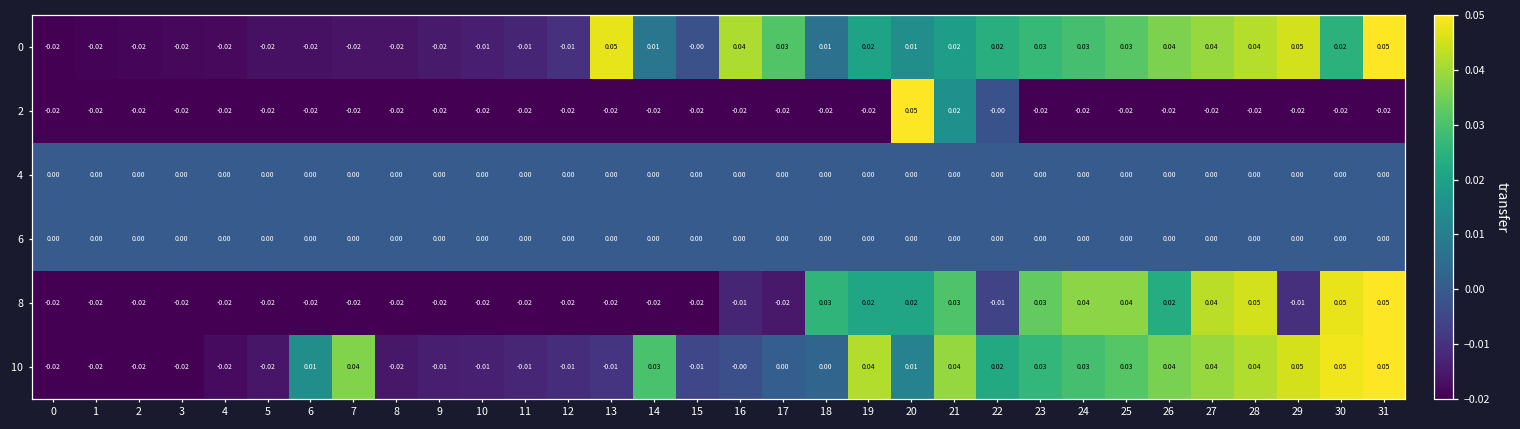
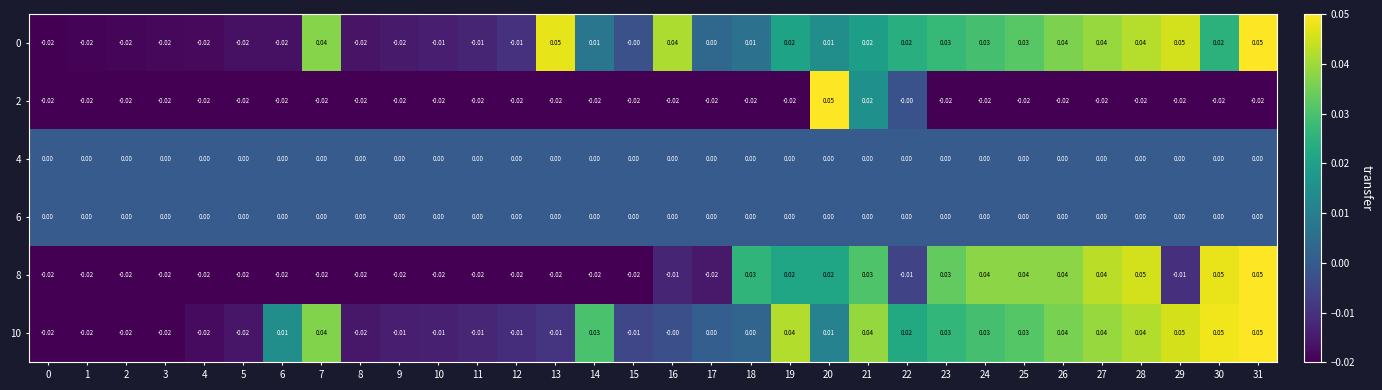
  {
    "0": {
      "0": -0.02,
      "1": -0.02,
      "2": -0.02,
      "3": -0.02,
      "4": -0.02,
      "5": -0.02,
      "6": -0.02,
-     "7": -0.02,
+     "7": 0.04,
      "8": -0.02,
      "9": -0.02,
      "10": -0.01,
      "11": -0.01,
      "12": -0.01,
      "13": 0.05,
      "14": 0.01,
      "15": -0.00,
      "16": 0.04,
-     "17": 0.03,
+     "17": 0.00,
      "18": 0.01,
      "19": 0.02,
      "20": 0.01,
      "21": 0.02,
      "22": 0.02,
      "23": 0.03,
      "24": 0.03,
      "25": 0.03,
      "26": 0.04,
      "27": 0.04,
      "28": 0.04,
      "29": 0.05,
      "30": 0.02,
      "31": 0.05
    },
    "2": {
      "0": -0.02,
      "1": -0.02,
      "2": -0.02,
      "3": -0.02,
      "4": -0.02,
      "5": -0.02,
      "6": -0.02,
      "7": -0.02,
      "8": -0.02,
      "9": -0.02,
      "10": -0.02,
      "11": -0.02,
      "12": -0.02,
      "13": -0.02,
      "14": -0.02,
      "15": -0.02,
      "16": -0.02,
      "17": -0.02,
      "18": -0.02,
      "19": -0.02,
      "20": 0.05,
      "21": 0.02,
      "22": -0.00,
      "23": -0.02,
      "24": -0.02,
      "25": -0.02,
      "26": -0.02,
      "27": -0.02,
      "28": -0.02,
      "29": -0.02,
      "30": -0.02,
      "31": -0.02
    },
    "4": {
      "0": 0.00,
      "1": 0.00,
      "2": 0.00,
      "3": 0.00,
      "4": 0.00,
      "5": 0.00,
      "6": 0.00,
      "7": 0.00,
      "8": 0.00,
      "9": 0.00,
      "10": 0.00,
      "11": 0.00,
      "12": 0.00,
      "13": 0.00,
      "14": 0.00,
      "15": 0.00,
      "16": 0.00,
      "17": 0.00,
      "18": 0.00,
      "19": 0.00,
      "20": 0.00,
      "21": 0.00,
      "22": 0.00,
      "23": 0.00,
      "24": 0.00,
      "25": 0.00,
      "26": 0.00,
      "27": 0.00,
      "28": 0.00,
      "29": 0.00,
      "30": 0.00,
      "31": 0.00
    },
    "6": {
      "0": 0.00,
      "1": 0.00,
      "2": 0.00,
      "3": 0.00,
      "4": 0.00,
      "5": 0.00,
      "6": 0.00,
      "7": 0.00,
      "8": 0.00,
      "9": 0.00,
      "10": 0.00,
      "11": 0.00,
      "12": 0.00,
      "13": 0.00,
      "14": 0.00,
      "15": 0.00,
      "16": 0.00,
      "17": 0.00,
      "18": 0.00,
      "19": 0.00,
      "20": 0.00,
      "21": 0.00,
      "22": 0.00,
      "23": 0.00,
      "24": 0.00,
      "25": 0.00,
      "26": 0.00,
      "27": 0.00,
      "28": 0.00,
      "29": 0.00,
      "30": 0.00,
      "31": 0.00
    },
    "8": {
      "0": -0.02,
      "1": -0.02,
      "2": -0.02,
      "3": -0.02,
      "4": -0.02,
      "5": -0.02,
      "6": -0.02,
      "7": -0.02,
      "8": -0.02,
      "9": -0.02,
      "10": -0.02,
      "11": -0.02,
      "12": -0.02,
      "13": -0.02,
      "14": -0.02,
      "15": -0.02,
      "16": -0.01,
      "17": -0.02,
      "18": 0.03,
      "19": 0.02,
      "20": 0.02,
      "21": 0.03,
      "22": -0.01,
      "23": 0.03,
      "24": 0.04,
      "25": 0.04,
-     "26": 0.02,
+     "26": 0.04,
      "27": 0.04,
      "28": 0.05,
      "29": -0.01,
      "30": 0.05,
      "31": 0.05
    },
    "10": {
      "0": -0.02,
      "1": -0.02,
      "2": -0.02,
      "3": -0.02,
      "4": -0.02,
      "5": -0.02,
      "6": 0.01,
      "7": 0.04,
      "8": -0.02,
      "9": -0.01,
      "10": -0.01,
      "11": -0.01,
      "12": -0.01,
      "13": -0.01,
      "14": 0.03,
      "15": -0.01,
      "16": -0.00,
      "17": 0.00,
      "18": 0.00,
      "19": 0.04,
      "20": 0.01,
      "21": 0.04,
      "22": 0.02,
      "23": 0.03,
      "24": 0.03,
      "25": 0.03,
      "26": 0.04,
      "27": 0.04,
      "28": 0.04,
      "29": 0.05,
      "30": 0.05,
      "31": 0.05
    }
  }
